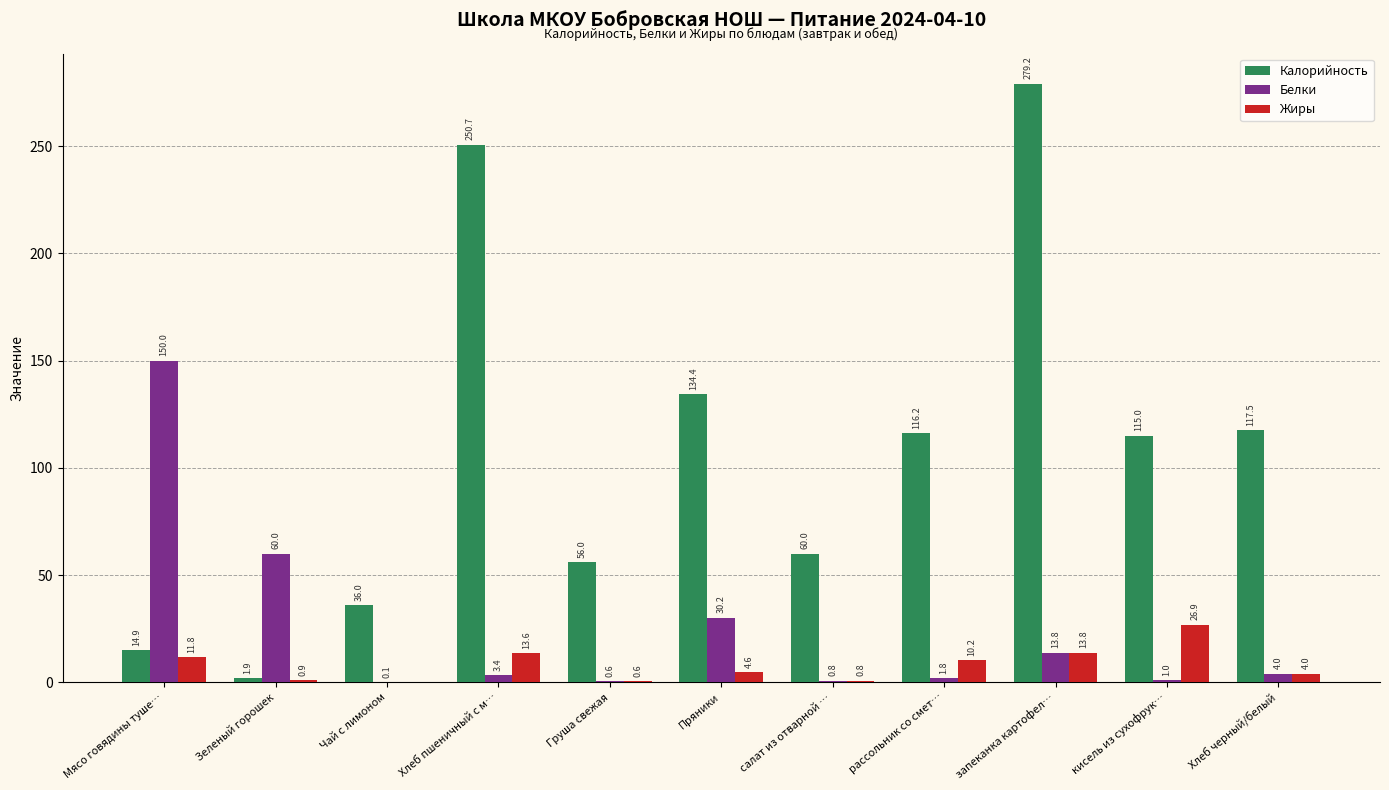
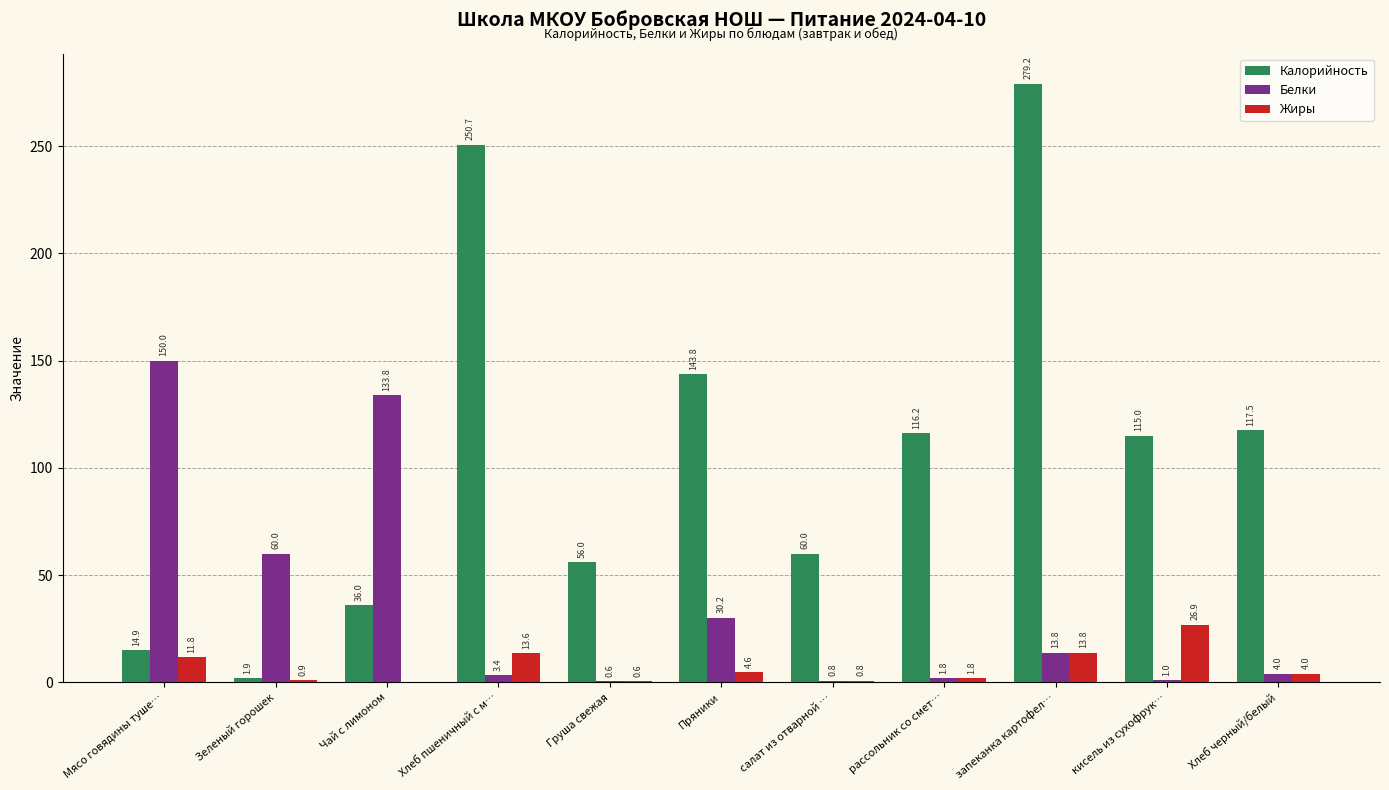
  {
    "Калорийность": {
      "Мясо говядины туше…": 14.9,
      "Зеленый горошек": 1.9,
      "Чай с лимоном": 36.0,
      "Хлеб пшеничный с м…": 250.7,
      "Груша свежая": 56.0,
-     "Пряники": 134.4,
+     "Пряники": 143.8,
      "салат из отварной …": 60.0,
      "рассольник со смет…": 116.2,
      "запеканка картофел…": 279.2,
      "кисель из сухофрук…": 115.0,
      "Хлеб черный/белый": 117.5
    },
    "Белки": {
      "Мясо говядины туше…": 150.0,
      "Зеленый горошек": 60.0,
-     "Чай с лимоном": 0.1,
+     "Чай с лимоном": 133.8,
      "Хлеб пшеничный с м…": 3.4,
      "Груша свежая": 0.6,
      "Пряники": 30.2,
      "салат из отварной …": 0.8,
      "рассольник со смет…": 1.8,
      "запеканка картофел…": 13.8,
      "кисель из сухофрук…": 1.0,
      "Хлеб черный/белый": 4.0
    },
    "Жиры": {
      "Мясо говядины туше…": 11.8,
      "Зеленый горошек": 0.9,
      "Хлеб пшеничный с м…": 13.6,
      "Груша свежая": 0.6,
      "Пряники": 4.6,
      "салат из отварной …": 0.8,
-     "рассольник со смет…": 10.2,
+     "рассольник со смет…": 1.8,
      "запеканка картофел…": 13.8,
      "кисель из сухофрук…": 26.9,
      "Хлеб черный/белый": 4.0
    }
  }
